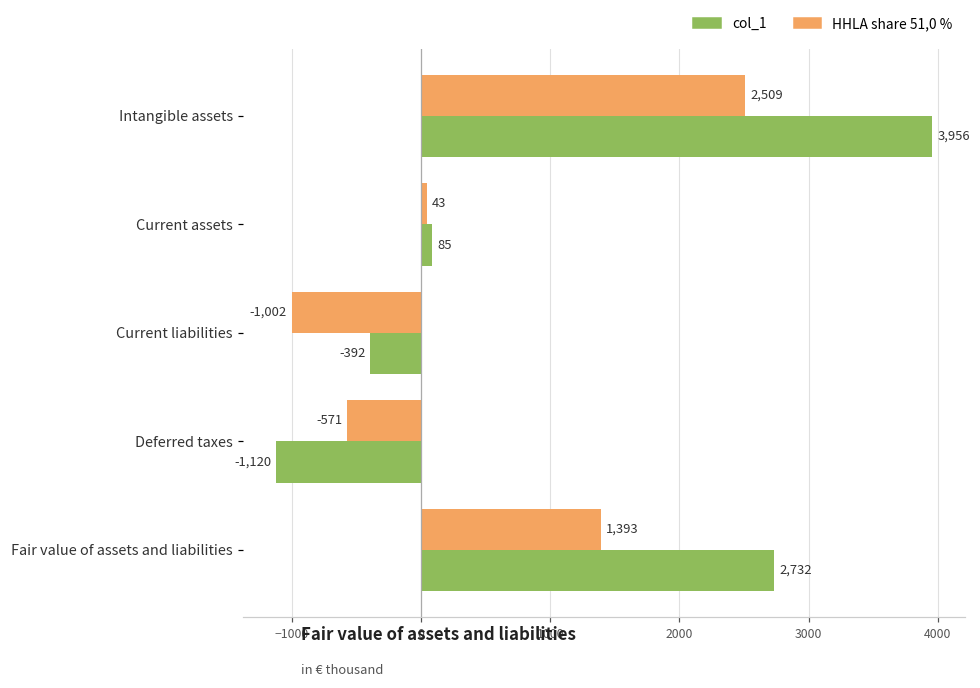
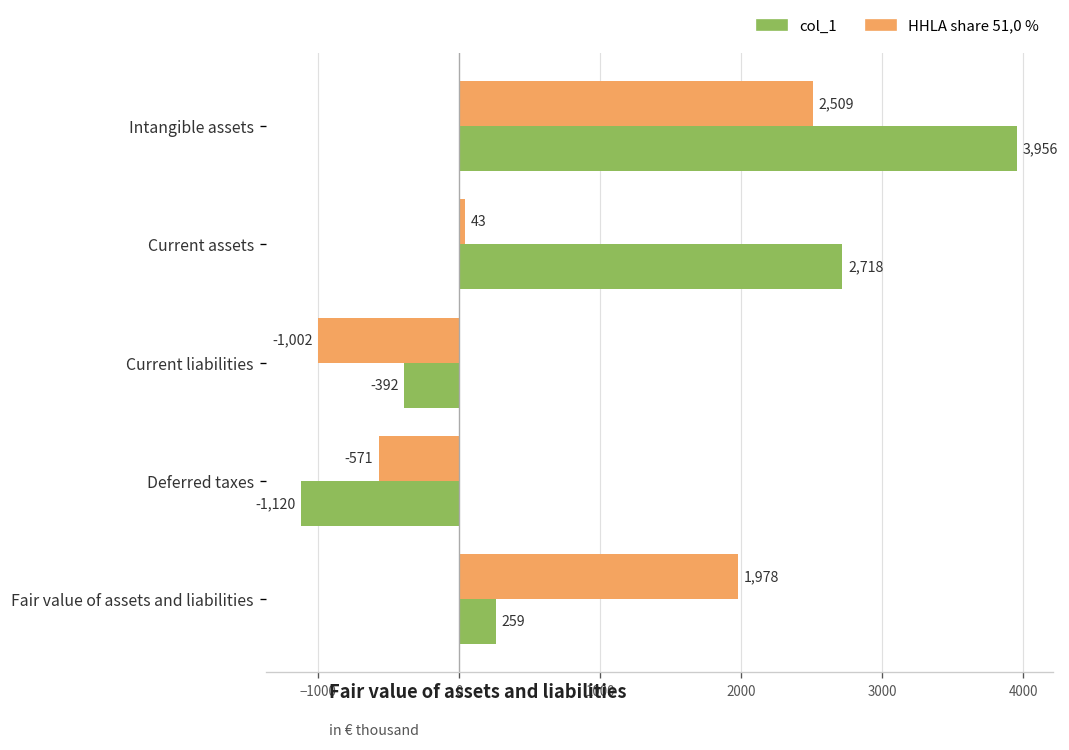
  {
    "col_1": {
      "Intangible assets": "3,956",
-     "Current assets": "85",
+     "Current assets": "2,718",
      "Current liabilities": "-392",
      "Deferred taxes": "-1,120",
-     "Fair value of assets and liabilities": "2,732"
+     "Fair value of assets and liabilities": "259"
    },
    "HHLA share 51,0 %": {
      "Intangible assets": "2,509",
      "Current assets": "43",
      "Current liabilities": "-1,002",
      "Deferred taxes": "-571",
-     "Fair value of assets and liabilities": "1,393"
+     "Fair value of assets and liabilities": "1,978"
    }
  }
